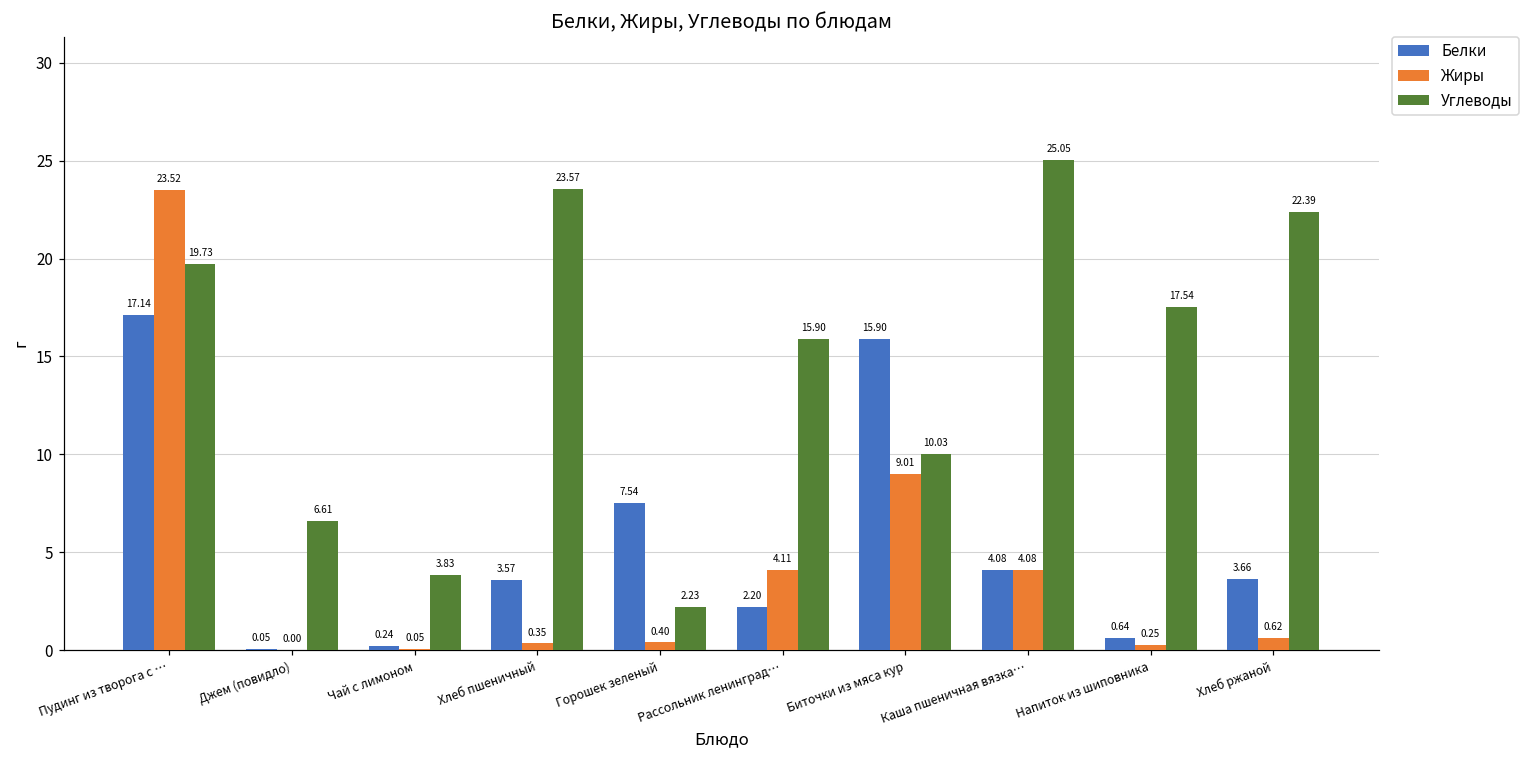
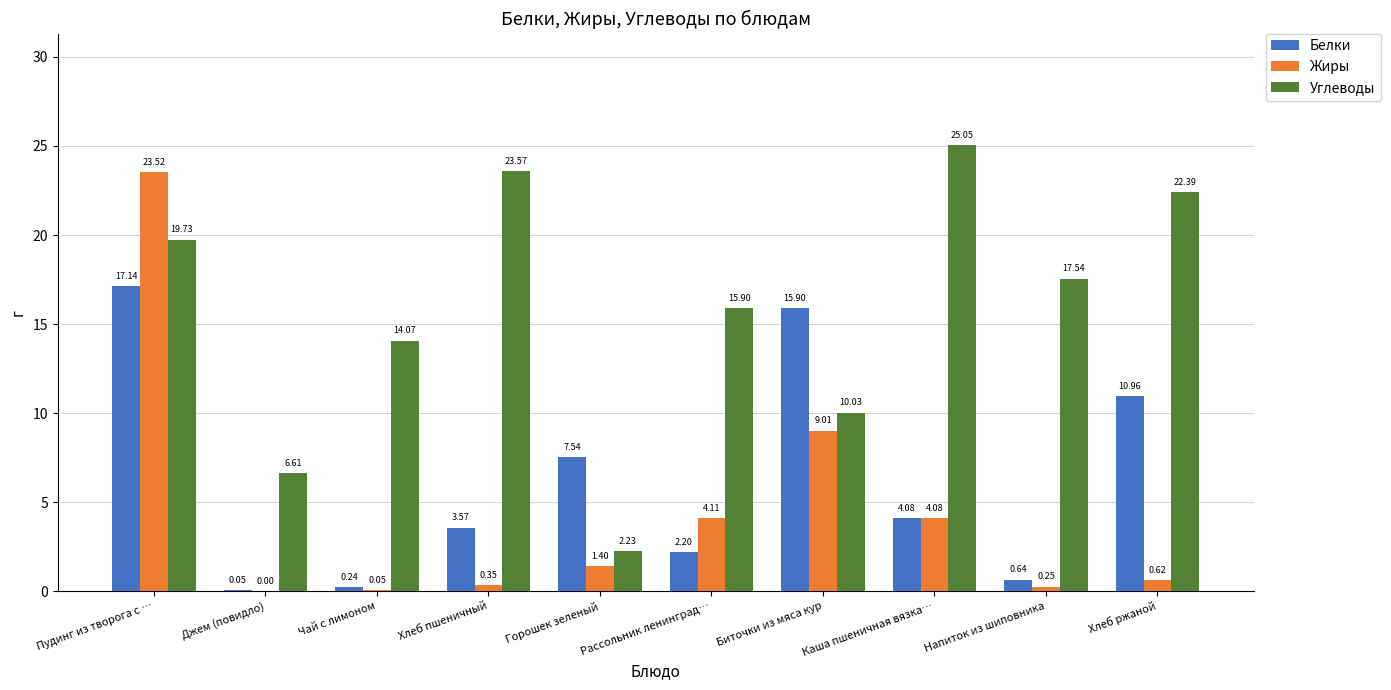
  {
    "Белки": {
      "Пудинг из творога с …": 17.14,
      "Джем (повидло)": 0.05,
      "Чай с лимоном": 0.24,
      "Хлеб пшеничный": 3.57,
      "Горошек зеленый": 7.54,
      "Рассольник ленинград…": 2.20,
      "Биточки из мяса кур": 15.90,
      "Каша пшеничная вязка…": 4.08,
      "Напиток из шиповника": 0.64,
-     "Хлеб ржаной": 3.66
+     "Хлеб ржаной": 10.96
    },
    "Жиры": {
      "Пудинг из творога с …": 23.52,
      "Джем (повидло)": 0.00,
      "Чай с лимоном": 0.05,
      "Хлеб пшеничный": 0.35,
-     "Горошек зеленый": 0.40,
+     "Горошек зеленый": 1.40,
      "Рассольник ленинград…": 4.11,
      "Биточки из мяса кур": 9.01,
      "Каша пшеничная вязка…": 4.08,
      "Напиток из шиповника": 0.25,
      "Хлеб ржаной": 0.62
    },
    "Углеводы": {
      "Пудинг из творога с …": 19.73,
      "Джем (повидло)": 6.61,
-     "Чай с лимоном": 3.83,
+     "Чай с лимоном": 14.07,
      "Хлеб пшеничный": 23.57,
      "Горошек зеленый": 2.23,
      "Рассольник ленинград…": 15.90,
      "Биточки из мяса кур": 10.03,
      "Каша пшеничная вязка…": 25.05,
      "Напиток из шиповника": 17.54,
      "Хлеб ржаной": 22.39
    }
  }
